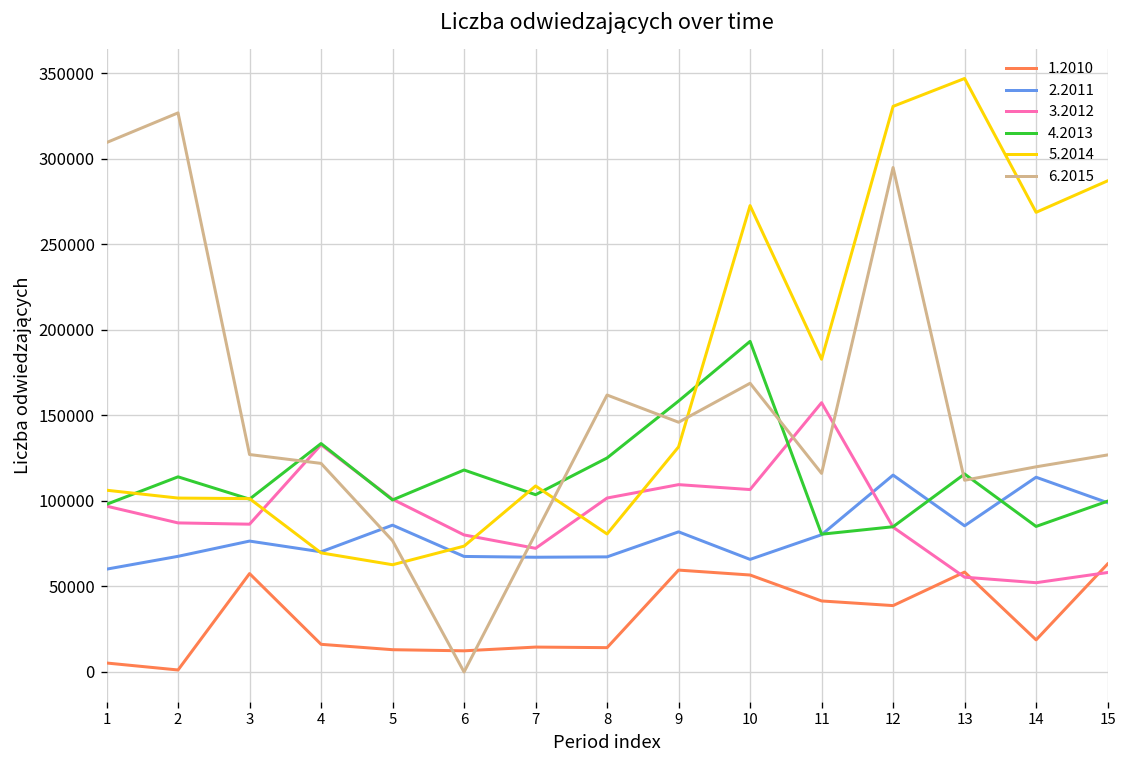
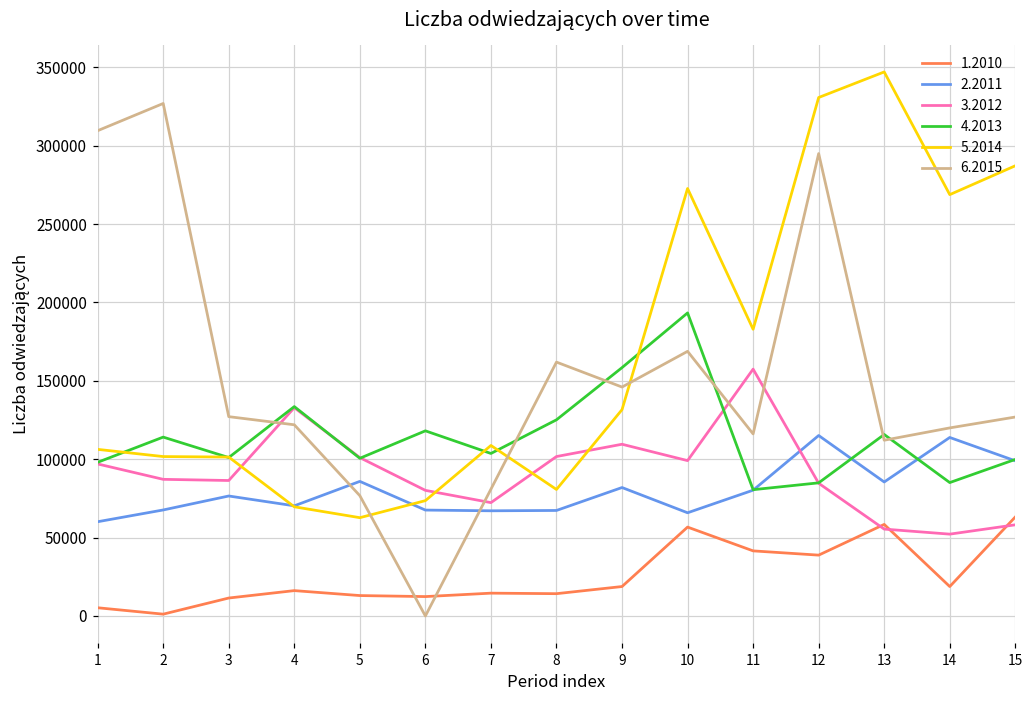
  {
    "1.2010": {
      "1": 5000,
      "2": 1000,
-     "3": 58000,
+     "3": 11000,
      "4": 16000,
      "5": 13000,
      "6": 12000,
      "7": 15000,
      "8": 14000,
-     "9": 60000,
+     "9": 19000,
      "10": 57000,
      "11": 42000,
      "12": 39000,
      "13": 58000,
      "14": 19000,
      "15": 63000
    },
    "2.2011": {
      "1": 60000,
      "2": 68000,
      "3": 77000,
      "5": 86000,
      "6": 68000,
      "7": 67000,
      "8": 67000,
      "9": 82000,
      "10": 66000,
      "12": 115000,
      "13": 85000,
      "14": 114000
    },
    "3.2012": {
      "2": 87000,
      "3": 86000,
      "6": 80000,
      "7": 72000,
      "8": 102000,
      "9": 110000,
-     "10": 107000,
+     "10": 99000,
      "11": 157000,
      "13": 55000,
      "14": 52000,
      "15": 58000
    },
    "4.2013": {
      "2": 114000,
      "6": 118000,
      "7": 104000,
      "8": 125000,
      "9": 158000,
      "10": 193000,
      "13": 116000,
      "14": 85000
    },
    "5.2014": {
      "1": 106000,
      "2": 102000,
      "5": 63000,
      "6": 74000,
      "7": 109000,
      "8": 81000,
      "9": 132000,
      "10": 273000,
      "11": 183000,
      "12": 331000,
      "13": 347000,
      "14": 269000,
      "15": 287000
    },
    "6.2015": {
      "1": 310000,
      "2": 327000,
      "3": 127000,
      "4": 122000,
      "5": 77000,
      "6": 0,
      "7": 81000,
      "8": 162000,
      "9": 146000,
      "10": 169000,
      "11": 116000,
      "12": 295000,
      "13": 112000,
      "14": 120000,
      "15": 127000
    }
  }
